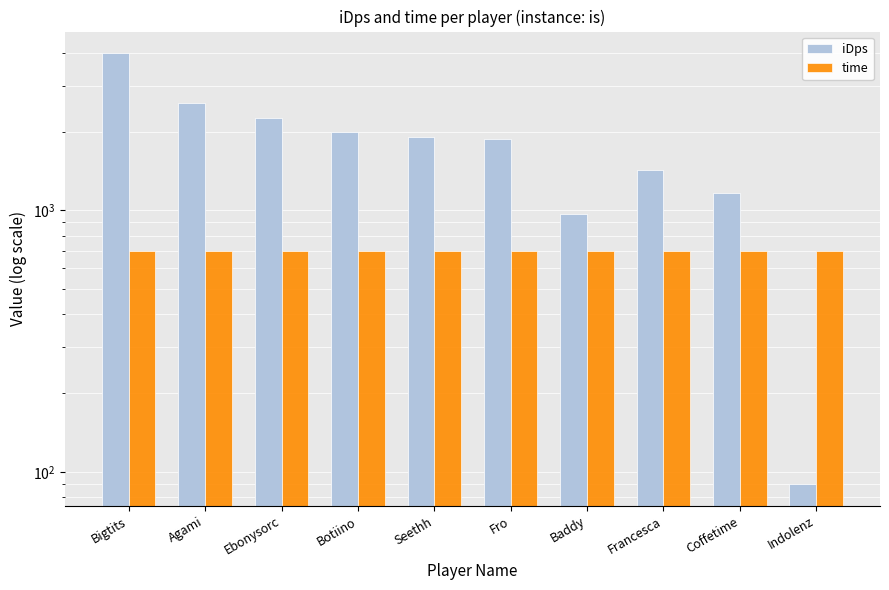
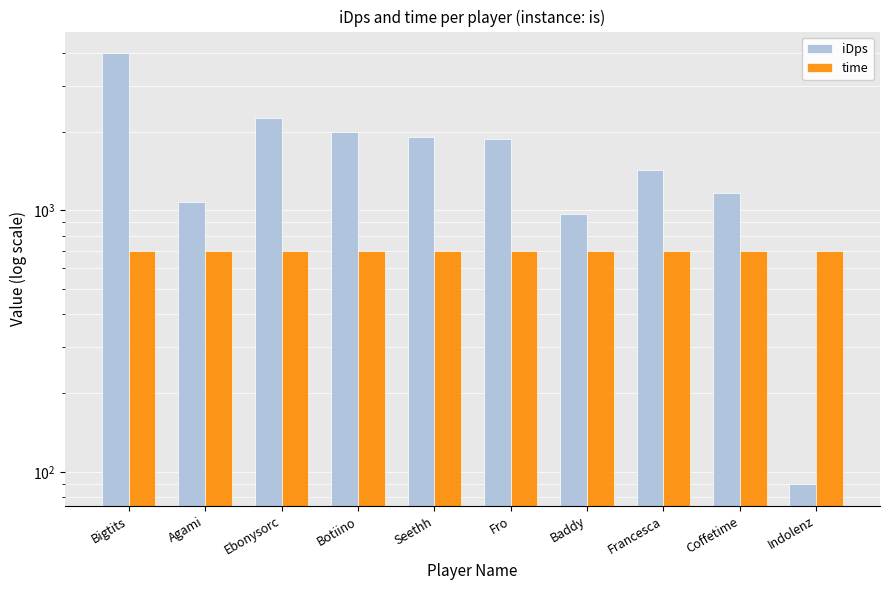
  {
    "iDps": {
      "Bigtits": 4000,
-     "Agami": 2600,
+     "Agami": 1080,
      "Ebonysorc": 2300,
      "Botiino": 2000,
      "Seethh": 1900,
      "Fro": 1900,
      "Baddy": 970,
      "Francesca": 1400,
      "Coffetime": 1200,
      "Indolenz": 90
    },
    "time": {
      "Bigtits": 700,
      "Agami": 700,
      "Ebonysorc": 700,
      "Botiino": 700,
      "Seethh": 700,
      "Fro": 700,
      "Baddy": 700,
      "Francesca": 700,
      "Coffetime": 700,
      "Indolenz": 700
    }
  }
